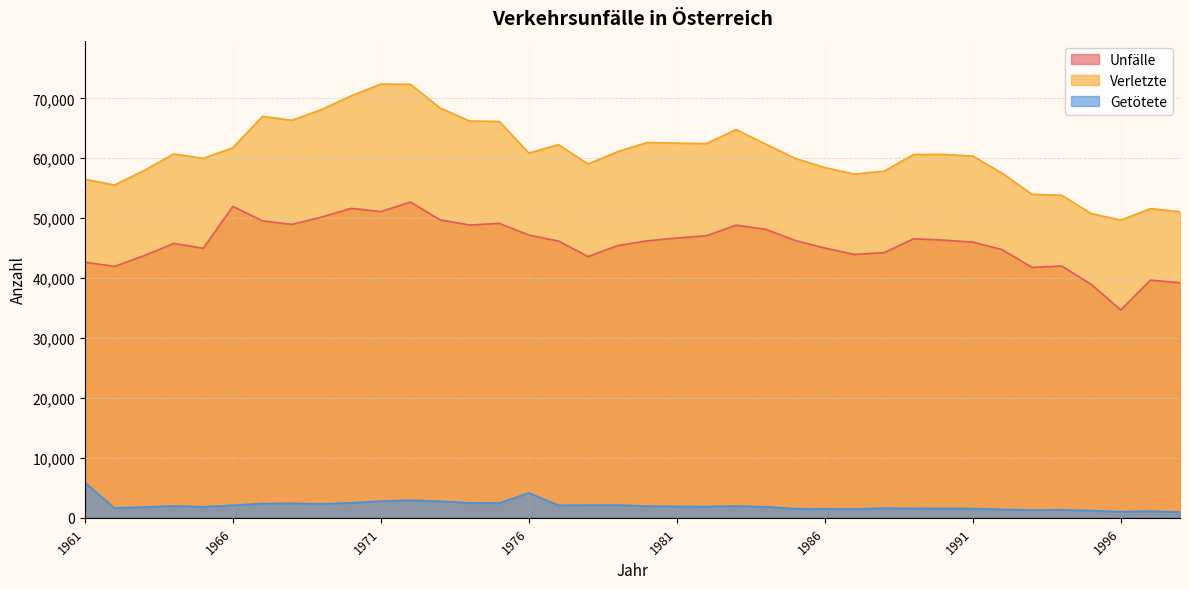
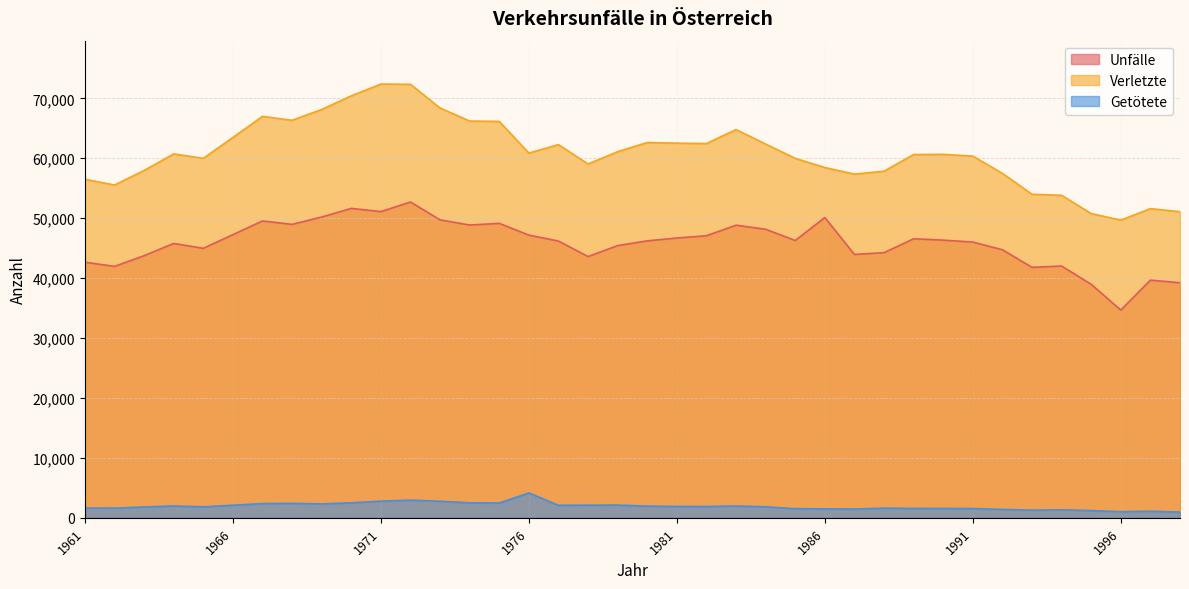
  {
    "Unfälle": {
      "1961": "43,000",
-     "1966": "52,000",
+     "1966": "47,000",
      "1971": "51,000",
      "1976": "47,000",
      "1981": "47,000",
-     "1986": "45,000",
+     "1986": "50,000",
      "1991": "46,000",
      "1996": "35,000"
    },
    "Verletzte": {
      "1961": "56,000",
-     "1966": "62,000",
+     "1966": "63,000",
      "1971": "72,000",
      "1976": "61,000",
      "1981": "63,000",
      "1986": "58,000",
      "1991": "60,000",
      "1996": "50,000"
    },
    "Getötete": {
-     "1961": "6,000",
+     "1961": "2,000",
      "1966": "2,000",
      "1971": "3,000",
      "1976": "4,000",
      "1981": "2,000",
      "1986": "1,000",
      "1991": "2,000",
      "1996": "1,000"
    }
  }
